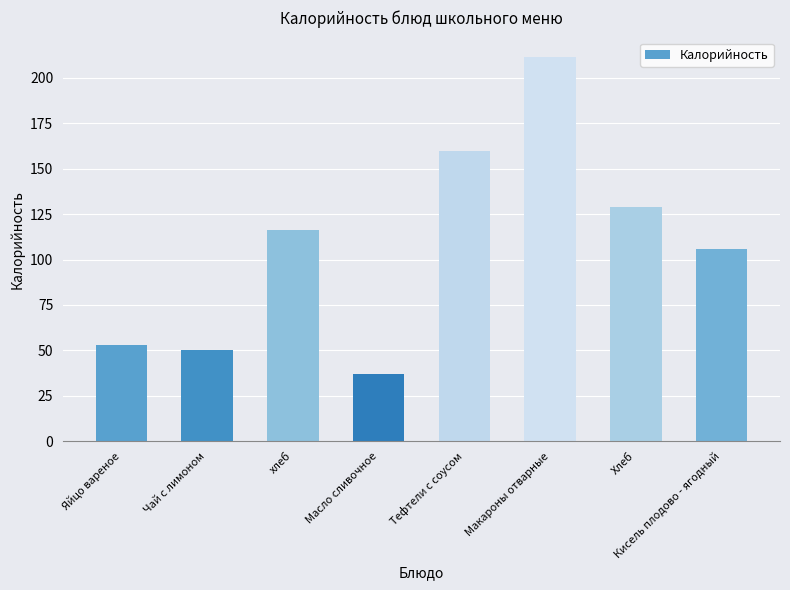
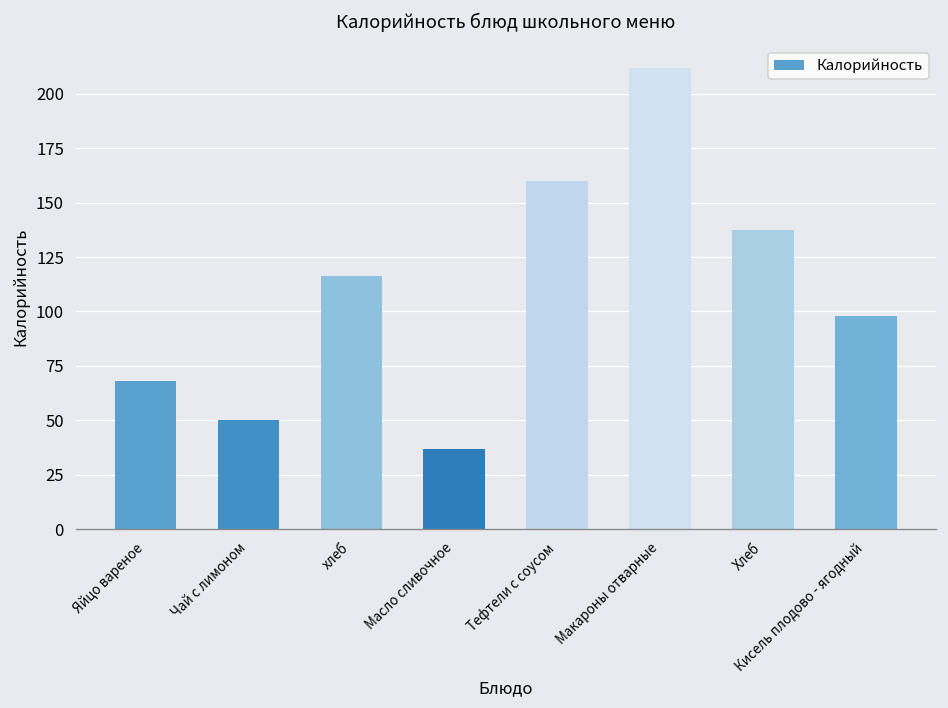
  {
-   "Яйцо вареное": 53,
+   "Яйцо вареное": 68,
    "Чай с лимоном": 50,
    "хлеб": 116,
    "Масло сливочное": 37,
    "Тефтели с соусом": 160,
    "Макароны отварные": 212,
-   "Хлеб": 129,
-   "Кисель плодово - ягодный": 106
+   "Хлеб": 137,
+   "Кисель плодово - ягодный": 98
  }
